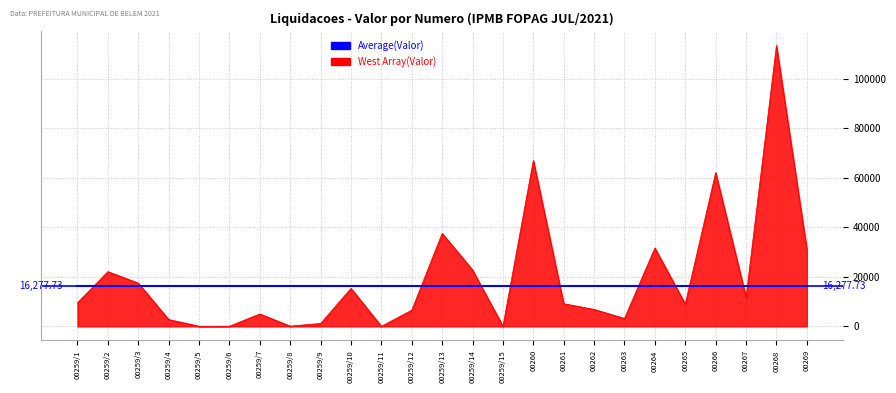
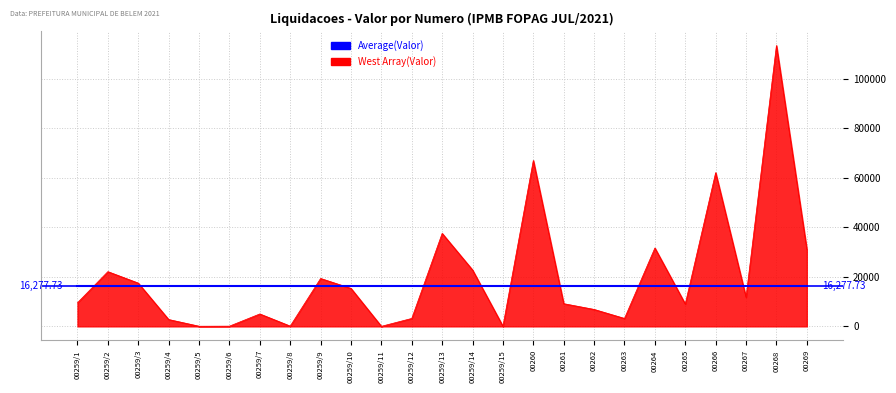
  {
    "West Array(Valor)": {
      "00259/1": "10000",
      "00259/2": "22000",
      "00259/3": "17000",
      "00259/4": "3000",
      "00259/5": "0",
      "00259/6": "0",
      "00259/7": "5000",
      "00259/8": "0",
-     "00259/9": "1000",
+     "00259/9": "19000",
      "00259/11": "0",
-     "00259/12": "7000",
+     "00259/12": "3000",
      "00259/13": "38000",
      "00259/14": "23000",
      "00259/15": "0",
      "00260": "67000",
      "00261": "9000",
      "00262": "7000",
      "00263": "3000",
      "00264": "32000",
      "00265": "9000",
      "00266": "62000",
      "00267": "12000",
      "00268": "113000",
      "00269": "31000"
    },
    "Average(Valor)": {
      "00259/1": "16,277.73",
      "00269": "16,277.73"
    }
  }
